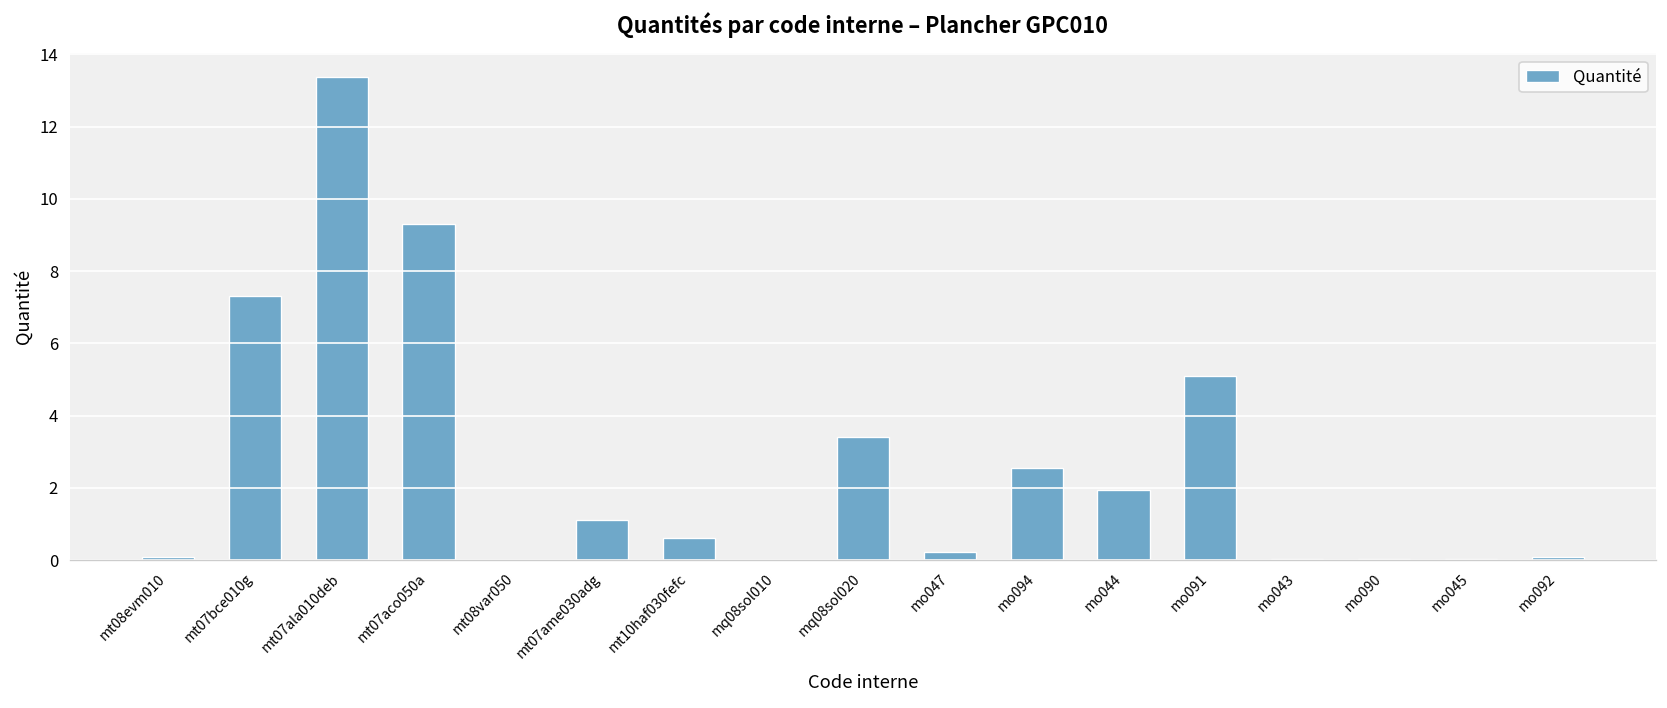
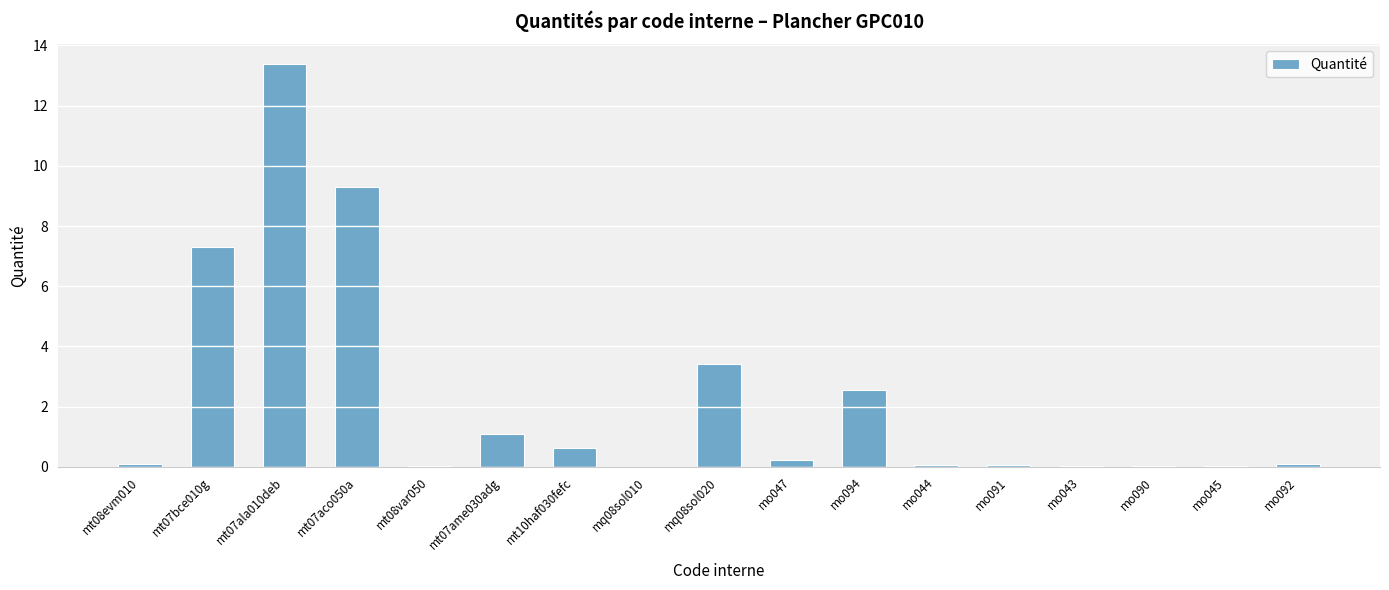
  {
    "mt08evm010": 0.1,
    "mt07bce010g": 7.3,
    "mt07ala010deb": 13.4,
    "mt07aco050a": 9.3,
    "mt07ame030adg": 1.1,
    "mt10haf030fefc": 0.6,
    "mq08sol020": 3.4,
    "mo047": 0.2,
    "mo094": 2.6,
-   "mo044": 1.9,
-   "mo091": 5.1,
+   "mo044": 0.1,
+   "mo091": 0.1,
    "mo092": 0.1
  }
